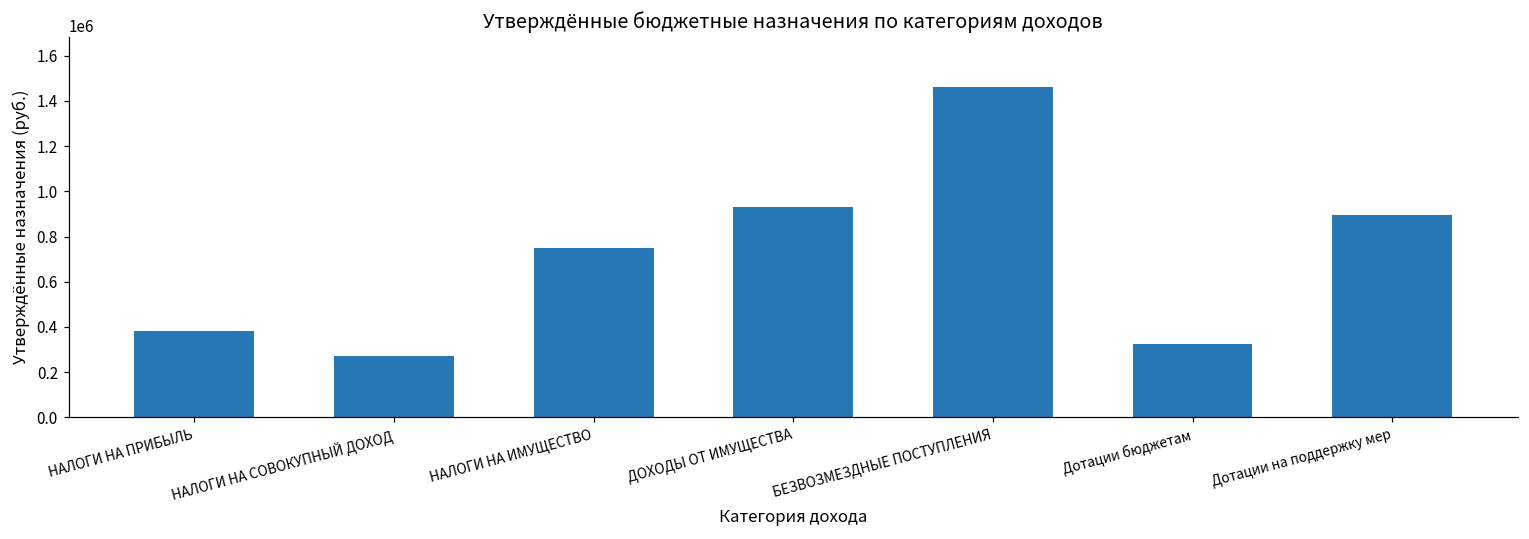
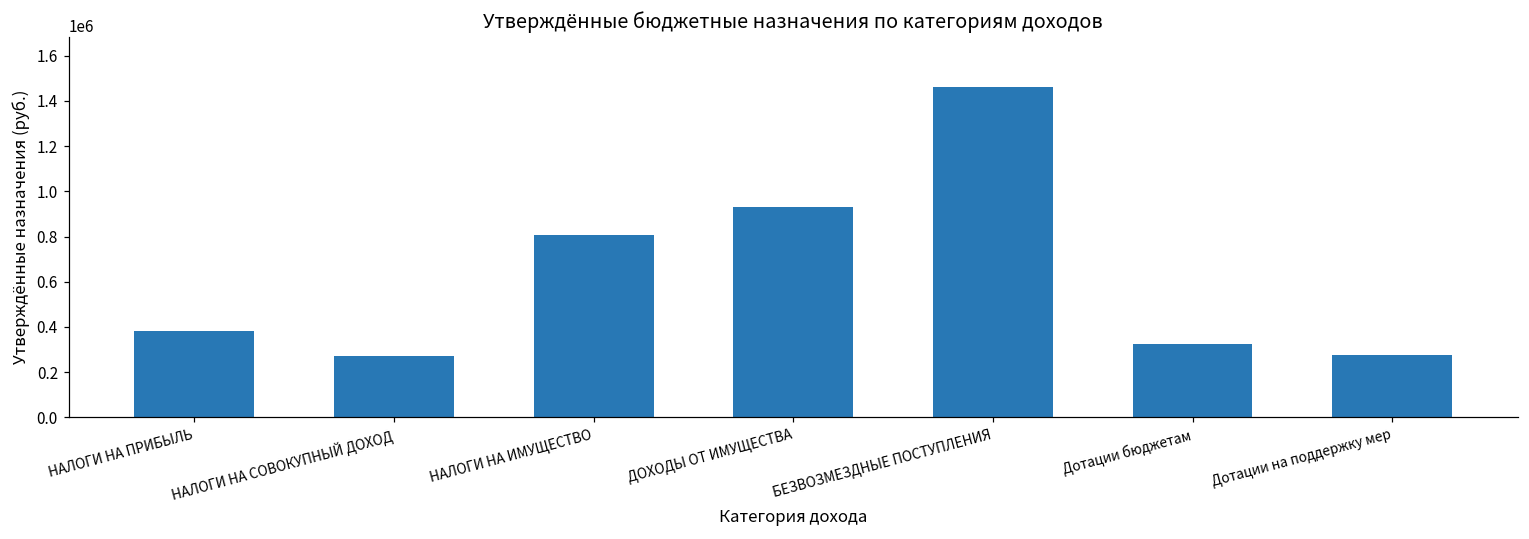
  {
    "НАЛОГИ НА ПРИБЫЛЬ": 380000,
    "НАЛОГИ НА СОВОКУПНЫЙ ДОХОД": 270000,
-   "НАЛОГИ НА ИМУЩЕСТВО": 750000,
+   "НАЛОГИ НА ИМУЩЕСТВО": 810000,
    "ДОХОДЫ ОТ ИМУЩЕСТВА": 930000,
    "БЕЗВОЗМЕЗДНЫЕ ПОСТУПЛЕНИЯ": 1460000,
    "Дотации бюджетам": 320000,
-   "Дотации на поддержку мер": 890000
+   "Дотации на поддержку мер": 280000
  }
